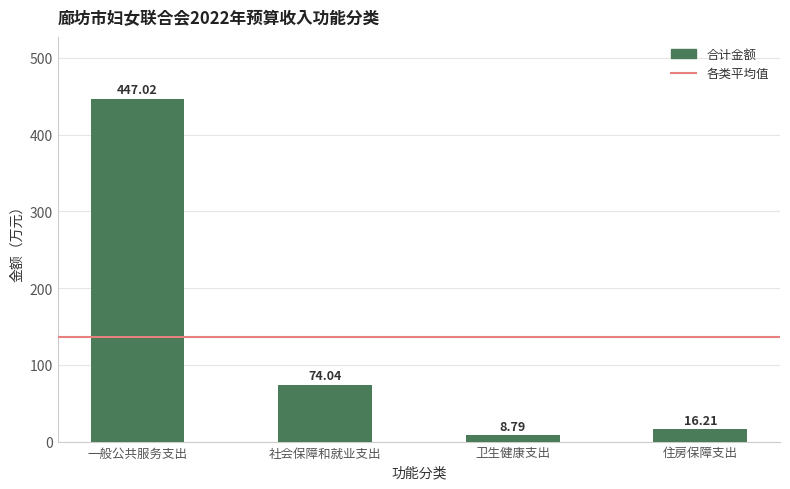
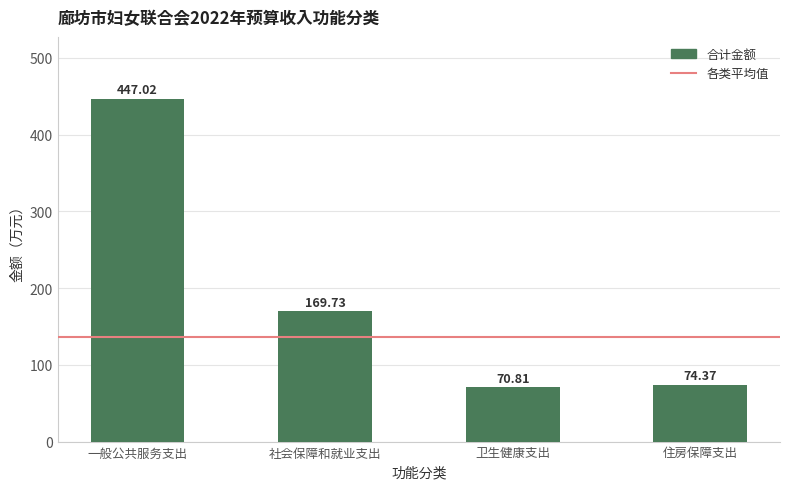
  {
    "一般公共服务支出": 447.02,
-   "社会保障和就业支出": 74.04,
-   "卫生健康支出": 8.79,
-   "住房保障支出": 16.21
+   "社会保障和就业支出": 169.73,
+   "卫生健康支出": 70.81,
+   "住房保障支出": 74.37
  }
